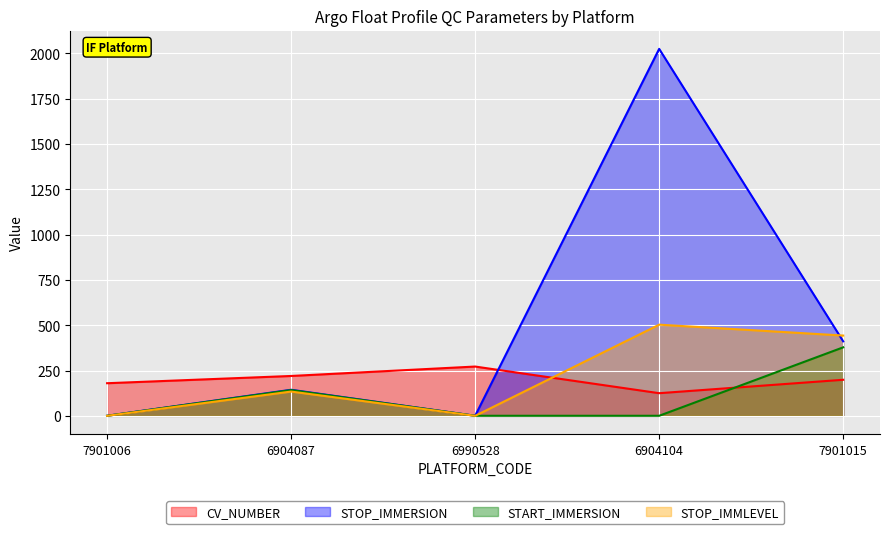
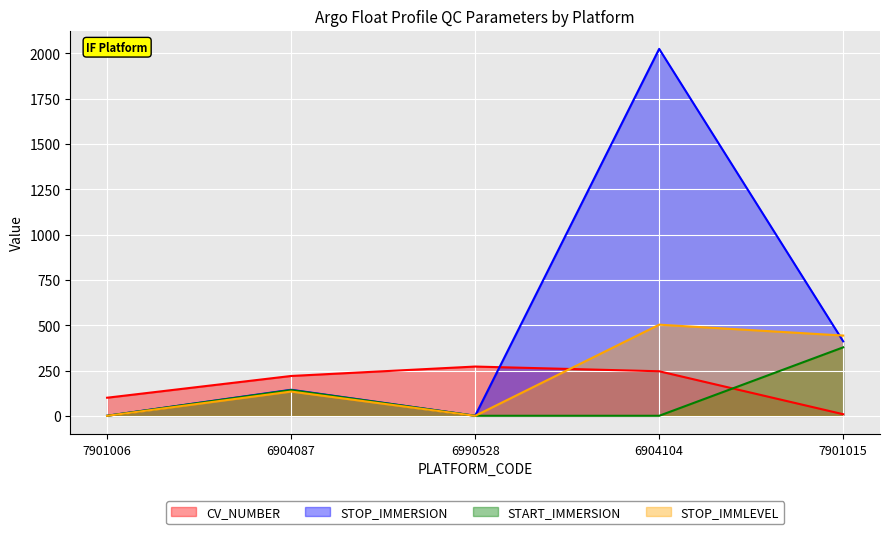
  {
    "CV_NUMBER": {
-     "7901006": 180,
+     "7901006": 100,
      "6904087": 220,
      "6990528": 270,
-     "6904104": 130,
-     "7901015": 200
+     "6904104": 250,
+     "7901015": 10
    },
    "STOP_IMMERSION": {
      "6904104": 2020,
      "7901015": 410
    },
    "START_IMMERSION": {
      "6904104": 0,
      "7901015": 380
    },
    "STOP_IMMLEVEL": {
      "6904104": 500,
      "7901015": 440
    }
  }
